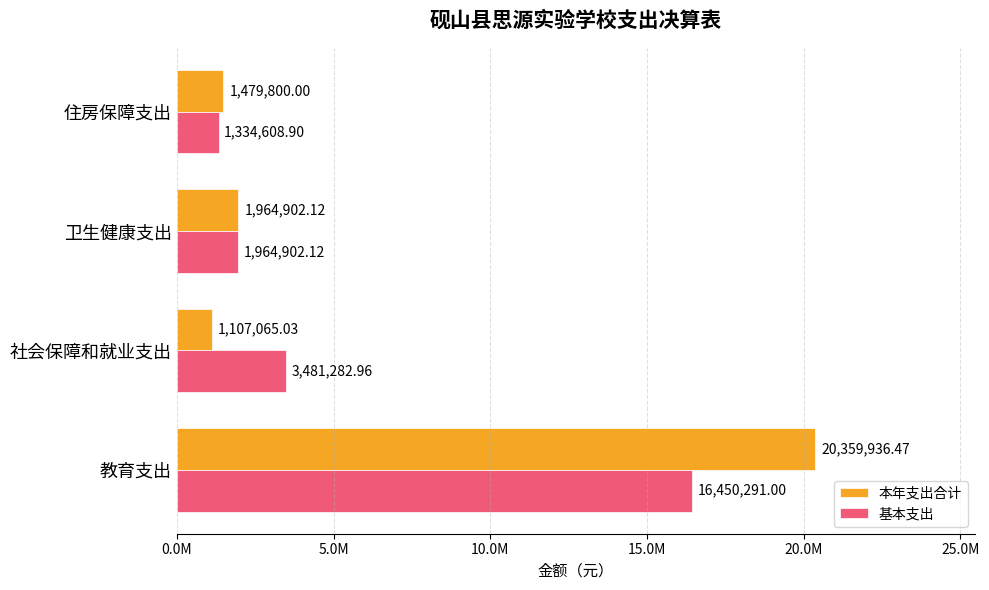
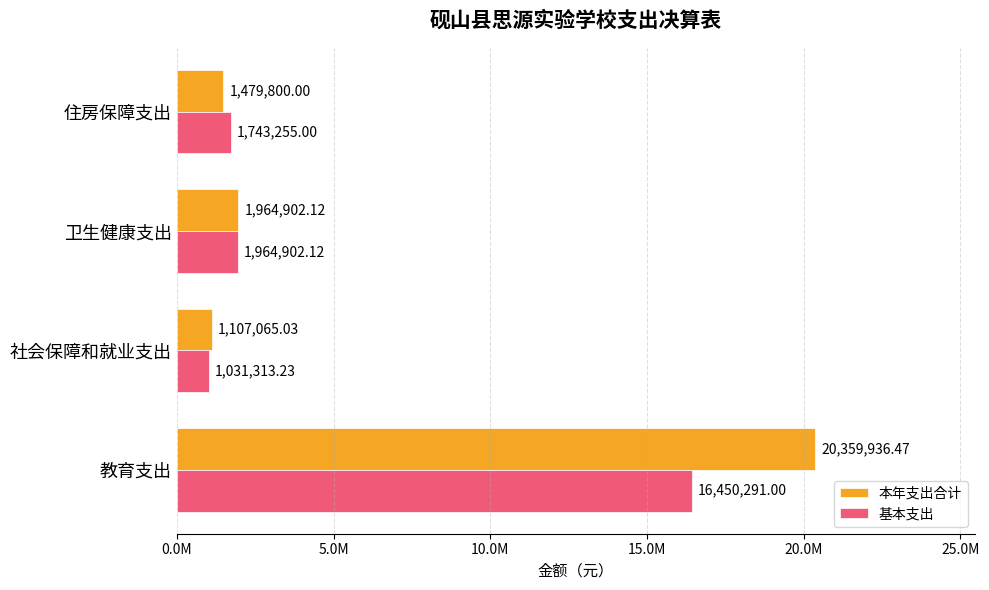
  {
    "本年支出合计": {
      "住房保障支出": "1,479,800.00",
      "卫生健康支出": "1,964,902.12",
      "社会保障和就业支出": "1,107,065.03",
      "教育支出": "20,359,936.47"
    },
    "基本支出": {
-     "住房保障支出": "1,334,608.90",
+     "住房保障支出": "1,743,255.00",
      "卫生健康支出": "1,964,902.12",
-     "社会保障和就业支出": "3,481,282.96",
+     "社会保障和就业支出": "1,031,313.23",
      "教育支出": "16,450,291.00"
    }
  }
